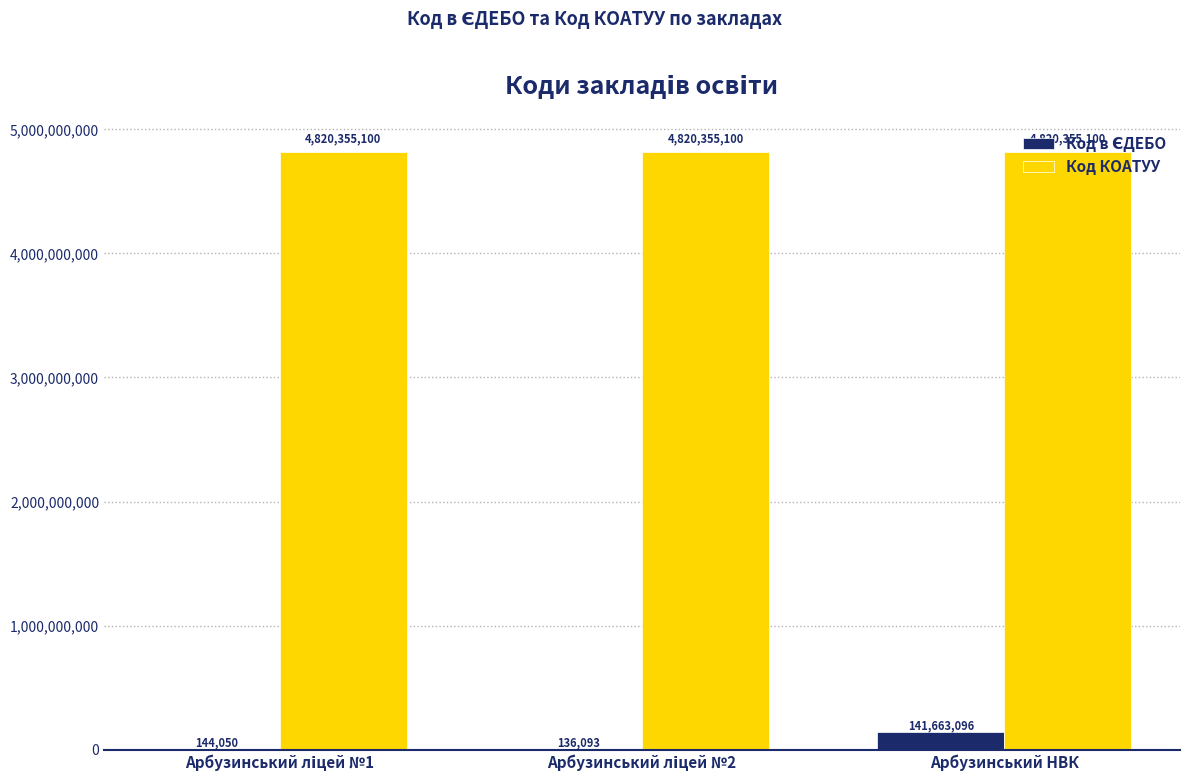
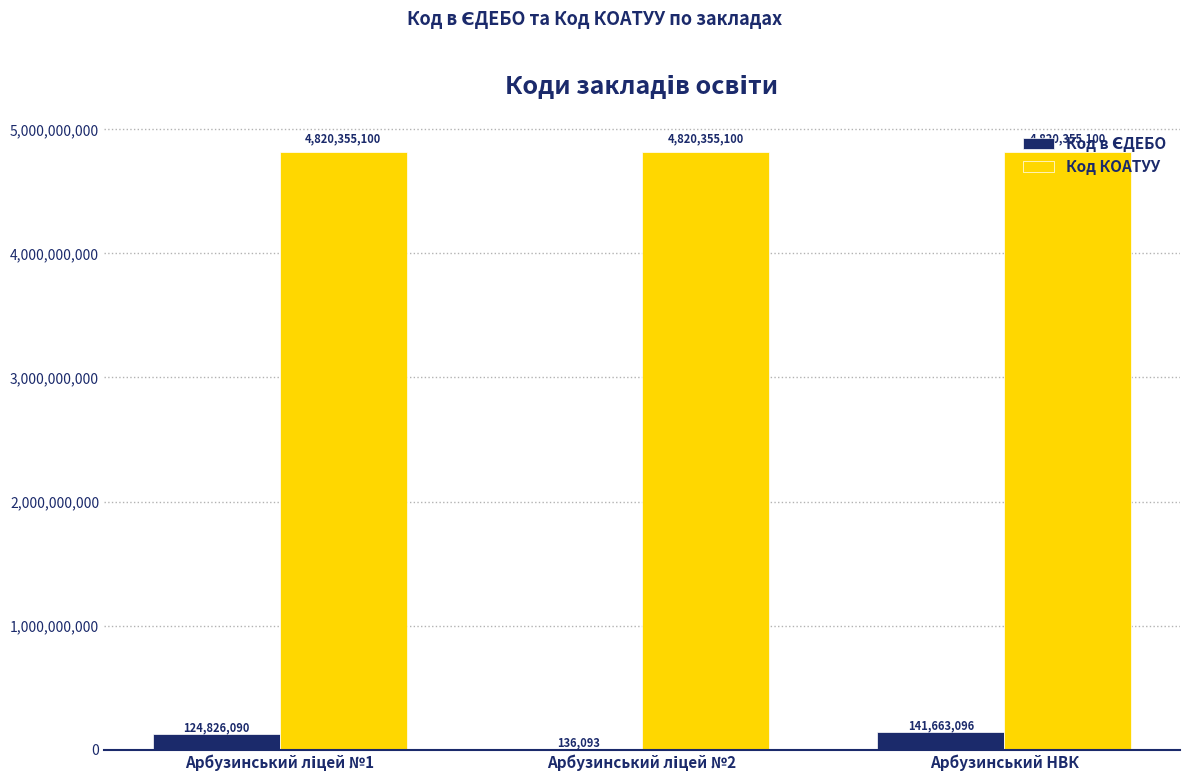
  {
    "Код в ЄДЕБО": {
-     "Арбузинський ліцей №1": "144,050",
+     "Арбузинський ліцей №1": "124,826,090",
      "Арбузинський ліцей №2": "136,093",
      "Арбузинський НВК": "141,663,096"
    },
    "Код КОАТУУ": {
      "Арбузинський ліцей №1": "4,820,355,100",
      "Арбузинський ліцей №2": "4,820,355,100",
      "Арбузинський НВК": "4,820,355,100"
    }
  }
